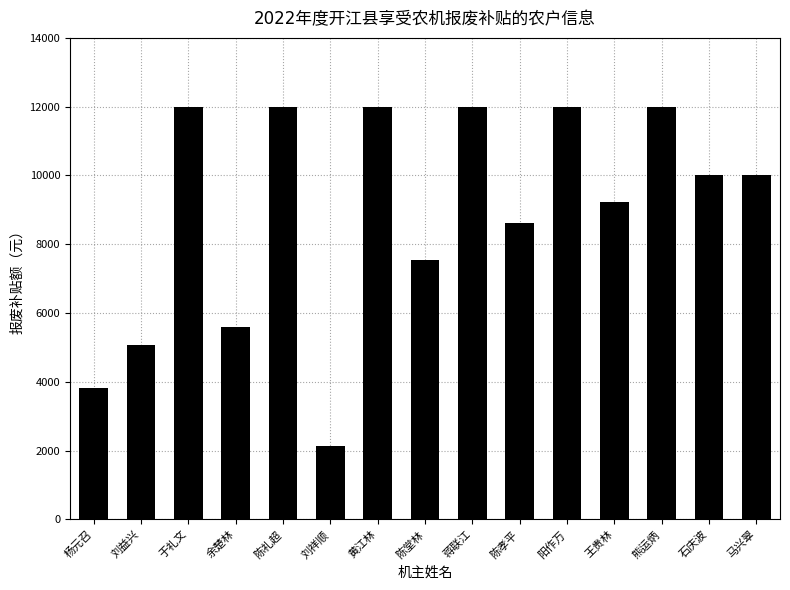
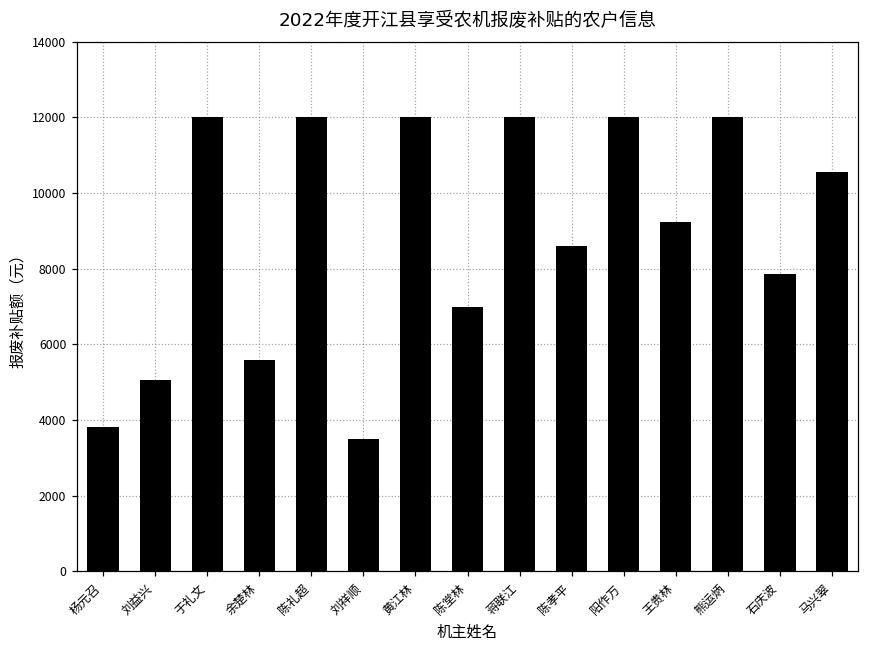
  {
    "杨元召": 3800,
    "刘益兴": 5100,
    "于礼文": 12000,
    "余楚林": 5600,
    "陈礼超": 12000,
-   "刘祥顺": 2100,
+   "刘祥顺": 3500,
    "黄江林": 12000,
-   "陈堂林": 7600,
+   "陈堂林": 7000,
    "蒋联江": 12000,
    "陈孝平": 8600,
    "阳作万": 12000,
    "王贵林": 9200,
    "熊运炳": 12000,
-   "石庆波": 10000,
-   "马兴翠": 10000
+   "石庆波": 7900,
+   "马兴翠": 10600
  }
